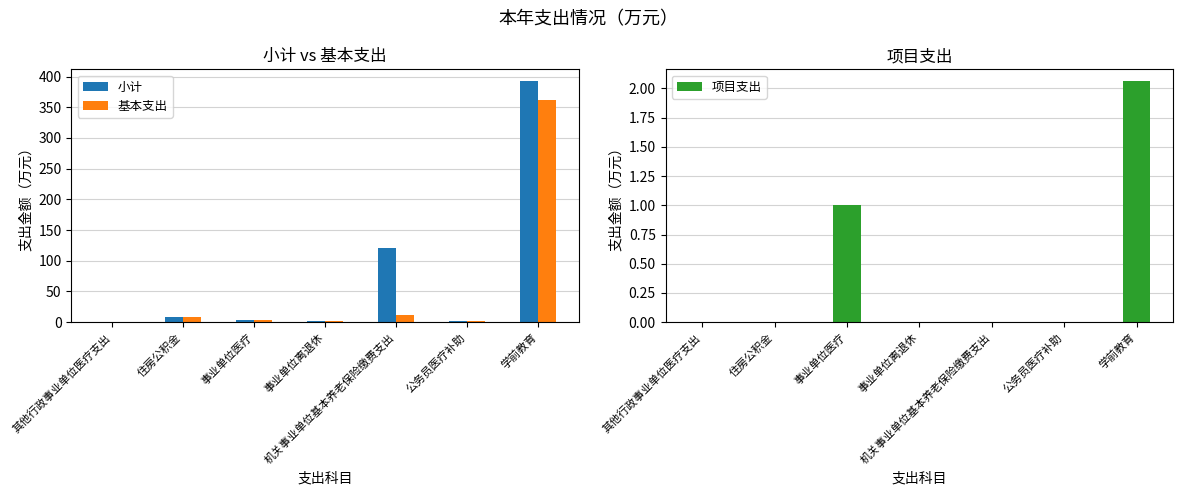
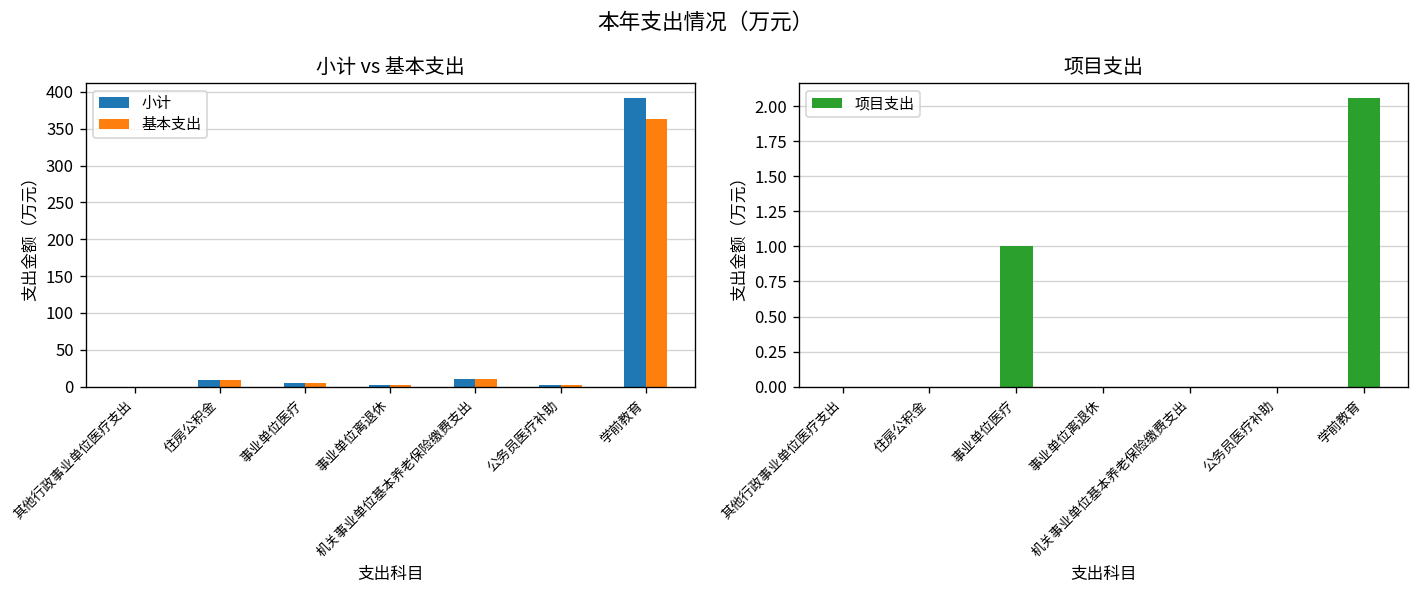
  {
    "小计 vs 基本支出": {
      "小计": {
        "住房公积金": 10,
        "事业单位医疗": 0,
-       "机关事业单位基本养老保险缴费支出": 120,
+       "机关事业单位基本养老保险缴费支出": 10,
        "学前教育": 390
      },
      "基本支出": {
        "住房公积金": 10,
        "事业单位医疗": 0,
        "机关事业单位基本养老保险缴费支出": 10,
        "学前教育": 360
      }
    },
    "项目支出": {
      "其他行政事业单位医疗支出": 0.00,
      "住房公积金": 0.00,
      "事业单位医疗": 1.00,
      "事业单位离退休": 0.00,
      "机关事业单位基本养老保险缴费支出": 0.00,
      "公务员医疗补助": 0.00,
      "学前教育": 2.06
    }
  }
